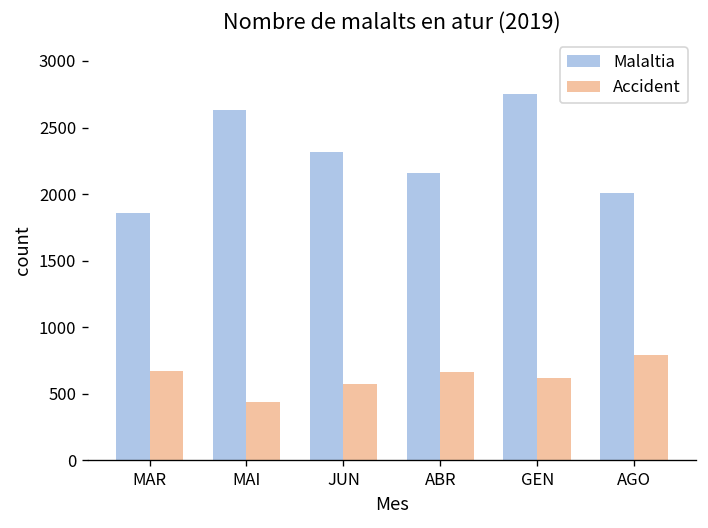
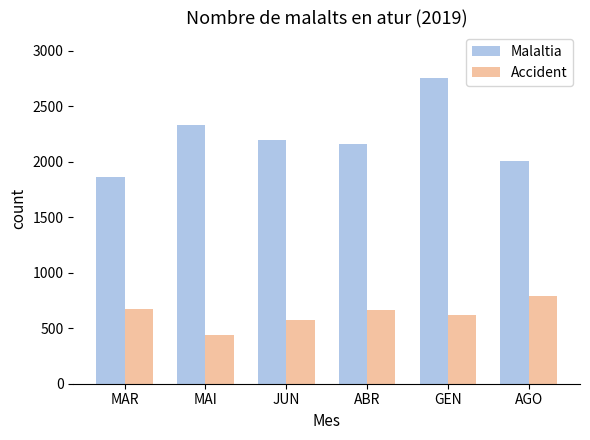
  {
    "Malaltia": {
      "MAR": 1860,
-     "MAI": 2630,
-     "JUN": 2320,
+     "MAI": 2330,
+     "JUN": 2190,
      "ABR": 2160,
      "GEN": 2750,
      "AGO": 2010
    },
    "Accident": {
      "MAR": 670,
      "MAI": 440,
      "JUN": 580,
      "ABR": 670,
      "GEN": 620,
      "AGO": 790
    }
  }
